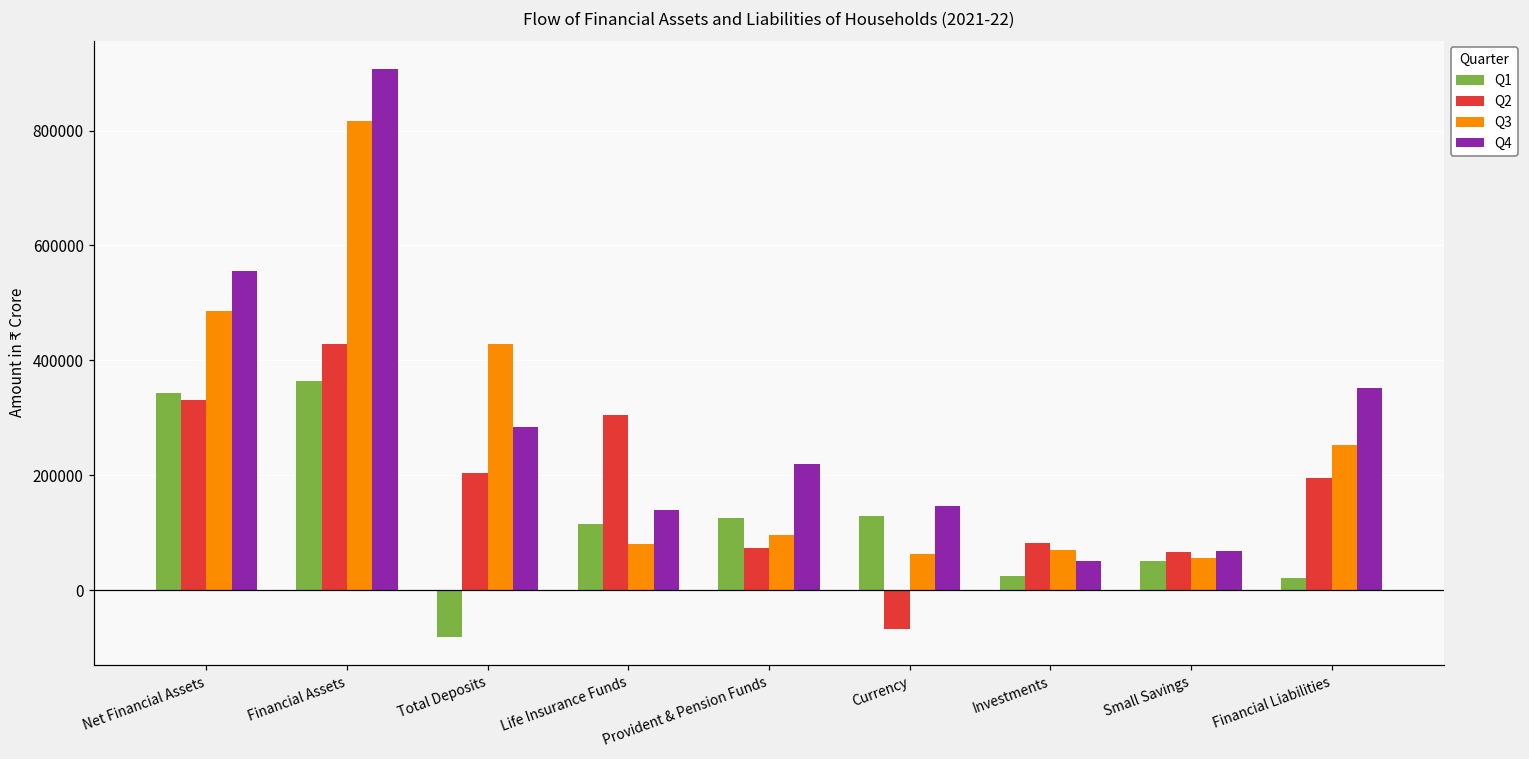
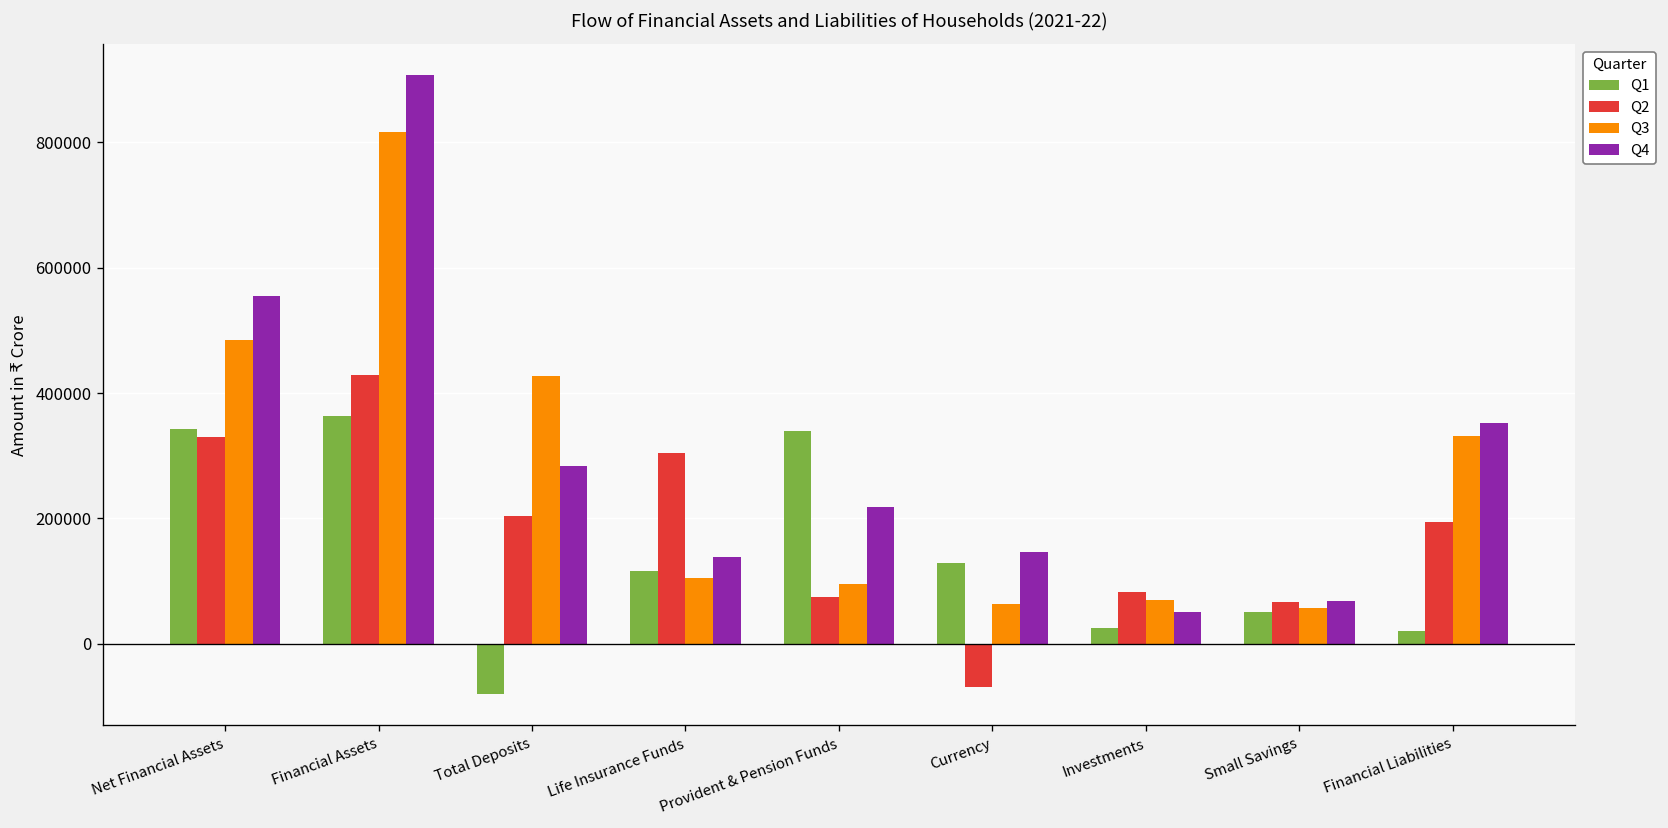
  {
    "Q1": {
      "Net Financial Assets": 340000,
      "Financial Assets": 360000,
      "Total Deposits": -80000,
      "Life Insurance Funds": 120000,
-     "Provident & Pension Funds": 120000,
+     "Provident & Pension Funds": 340000,
      "Currency": 130000,
      "Investments": 20000,
      "Small Savings": 50000,
      "Financial Liabilities": 20000
    },
    "Q2": {
      "Net Financial Assets": 330000,
      "Financial Assets": 430000,
      "Total Deposits": 200000,
      "Life Insurance Funds": 300000,
      "Provident & Pension Funds": 70000,
      "Currency": -70000,
      "Investments": 80000,
      "Small Savings": 70000,
      "Financial Liabilities": 190000
    },
    "Q3": {
      "Net Financial Assets": 490000,
      "Financial Assets": 820000,
      "Total Deposits": 430000,
-     "Life Insurance Funds": 80000,
+     "Life Insurance Funds": 100000,
      "Provident & Pension Funds": 100000,
      "Currency": 60000,
      "Investments": 70000,
      "Small Savings": 60000,
-     "Financial Liabilities": 250000
+     "Financial Liabilities": 330000
    },
    "Q4": {
      "Net Financial Assets": 550000,
      "Financial Assets": 910000,
      "Total Deposits": 280000,
      "Life Insurance Funds": 140000,
      "Provident & Pension Funds": 220000,
      "Currency": 150000,
      "Investments": 50000,
      "Small Savings": 70000,
      "Financial Liabilities": 350000
    }
  }
